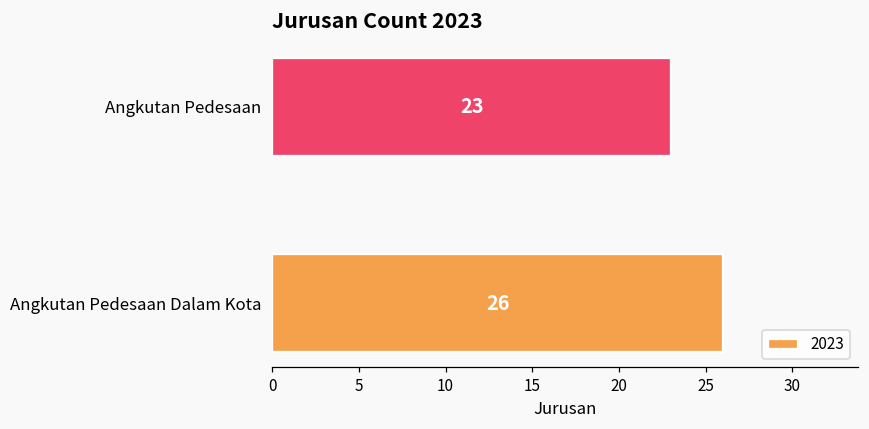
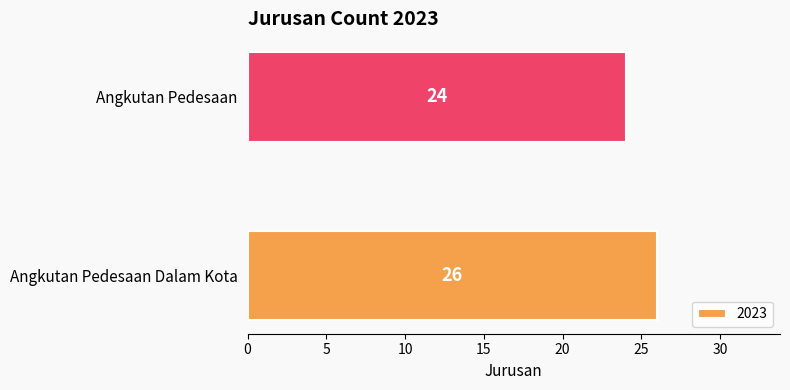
  {
-   "Angkutan Pedesaan": 23,
+   "Angkutan Pedesaan": 24,
    "Angkutan Pedesaan Dalam Kota": 26
  }
